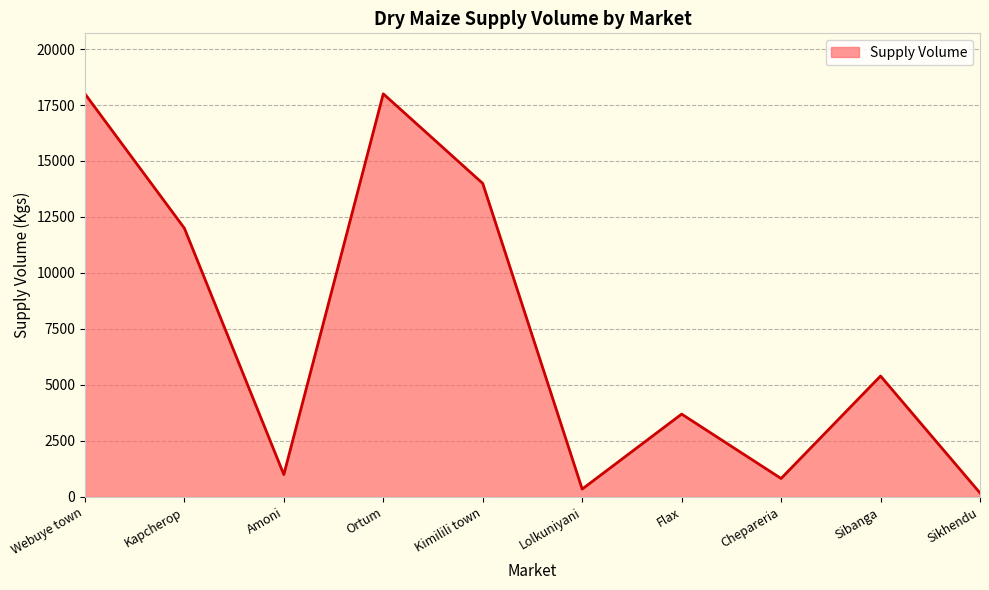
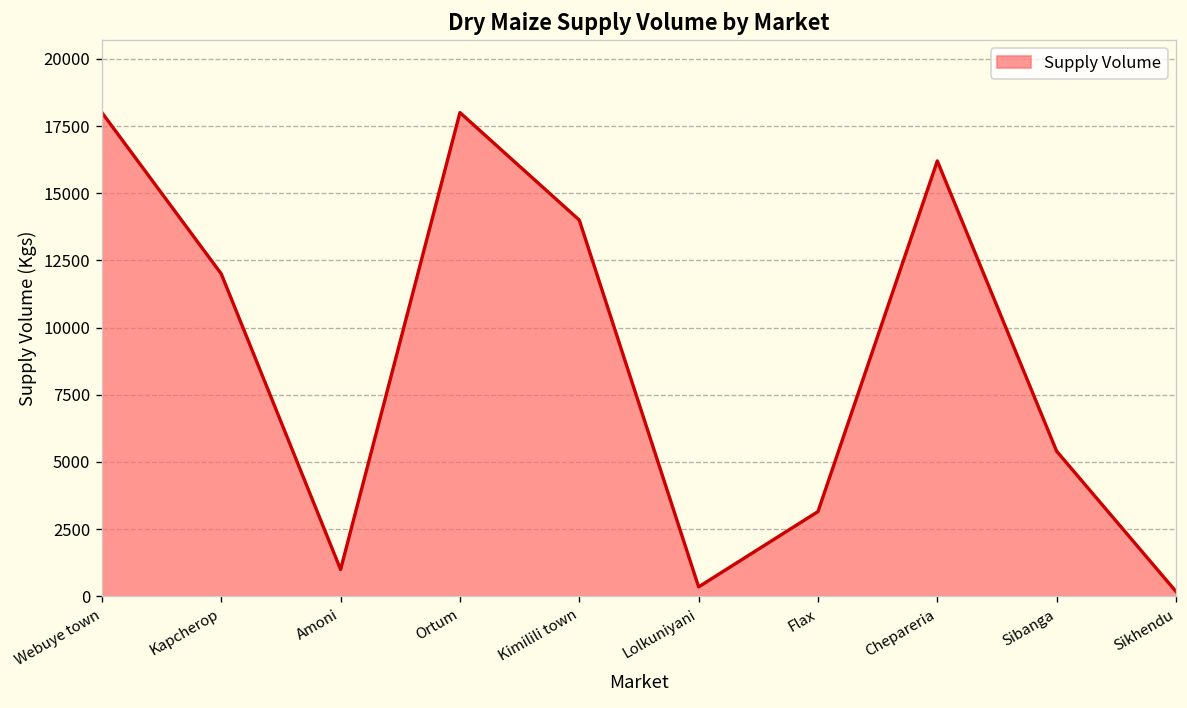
  {
    "Webuye town": 18000,
    "Kapcherop": 12000,
    "Amoni": 1000,
    "Ortum": 18000,
    "Kimilili town": 14000,
    "Lolkuniyani": 400,
-   "Flax": 3700,
-   "Chepareria": 800,
+   "Flax": 3200,
+   "Chepareria": 16200,
    "Sibanga": 5400,
    "Sikhendu": 200
  }
